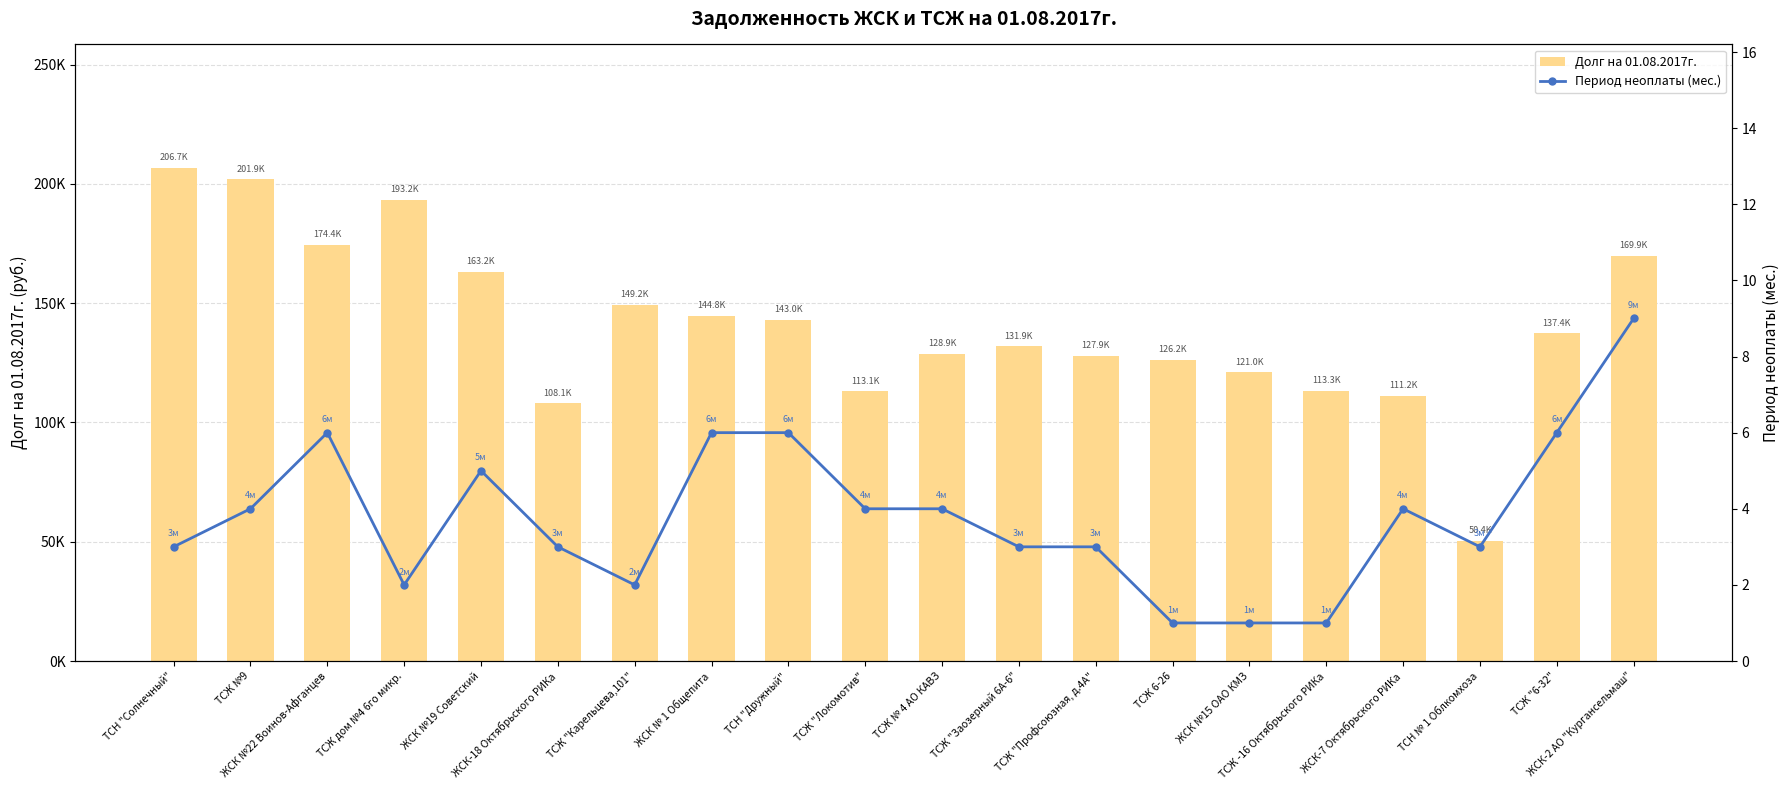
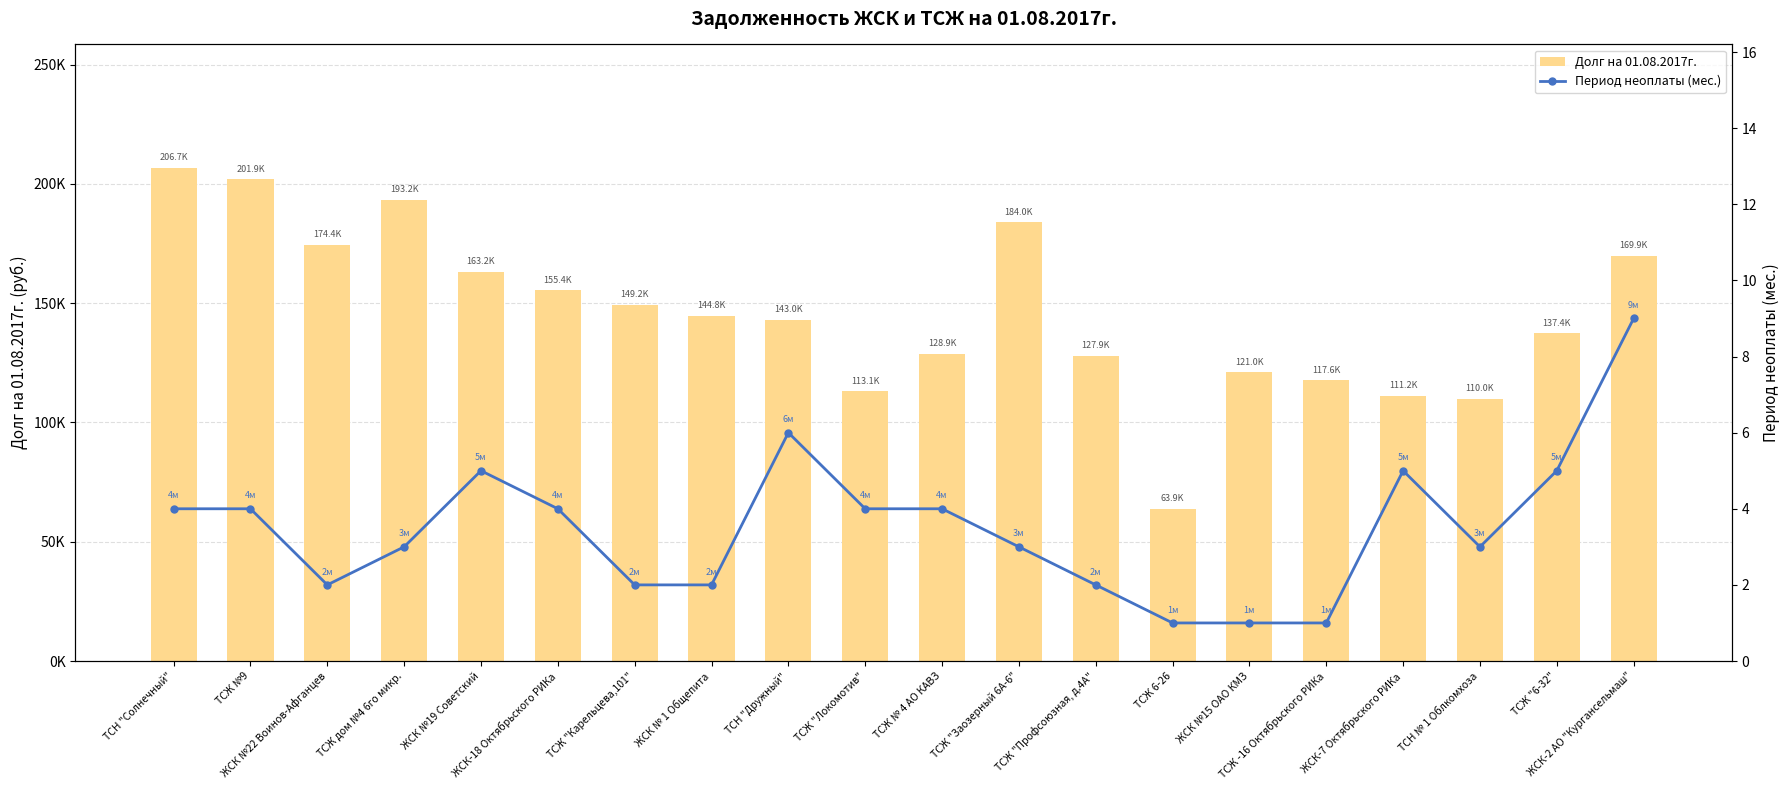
  {
    "Долг на 01.08.2017г.": {
      "ТСН \"Солнечный\"": "206.7K",
      "ТСЖ №9": "201.9K",
      "ЖСК №22 Воинов-Афганцев": "174.4K",
      "ТСЖ дом №4 6го микр.": "193.2K",
      "ЖСК №19 Советский": "163.2K",
-     "ЖСК-18 Октябрьского РИКа": "108.1K",
+     "ЖСК-18 Октябрьского РИКа": "155.4K",
      "ТСЖ \"Карельцева,101\"": "149.2K",
      "ЖСК № 1 Общепита": "144.8K",
      "ТСН \"Дружный\"": "143.0K",
      "ТСЖ \"Локомотив\"": "113.1K",
      "ТСЖ № 4 АО КАВЗ": "128.9K",
-     "ТСЖ \"Заозерный 6А-6\"": "131.9K",
+     "ТСЖ \"Заозерный 6А-6\"": "184.0K",
      "ТСЖ \"Профсоюзная, д.4А\"": "127.9K",
-     "ТСЖ 6-26": "126.2K",
+     "ТСЖ 6-26": "63.9K",
      "ЖСК №15 ОАО КМЗ": "121.0K",
-     "ТСЖ -16 Октябрьского РИКа": "113.3K",
+     "ТСЖ -16 Октябрьского РИКа": "117.6K",
      "ЖСК-7 Октябрьского РИКа": "111.2K",
-     "ТСН № 1 Облкомхоза": "50.4K",
+     "ТСН № 1 Облкомхоза": "110.0K",
      "ТСЖ \"6-32\"": "137.4K",
      "ЖСК-2 АО \"Кургансельмаш\"": "169.9K"
    },
    "Период неоплаты (мес.)": {
-     "ТСН \"Солнечный\"": "3м",
+     "ТСН \"Солнечный\"": "4м",
      "ТСЖ №9": "4м",
-     "ЖСК №22 Воинов-Афганцев": "6м",
-     "ТСЖ дом №4 6го микр.": "2м",
+     "ЖСК №22 Воинов-Афганцев": "2м",
+     "ТСЖ дом №4 6го микр.": "3м",
      "ЖСК №19 Советский": "5м",
-     "ЖСК-18 Октябрьского РИКа": "3м",
+     "ЖСК-18 Октябрьского РИКа": "4м",
      "ТСЖ \"Карельцева,101\"": "2м",
-     "ЖСК № 1 Общепита": "6м",
+     "ЖСК № 1 Общепита": "2м",
      "ТСН \"Дружный\"": "6м",
      "ТСЖ \"Локомотив\"": "4м",
      "ТСЖ № 4 АО КАВЗ": "4м",
      "ТСЖ \"Заозерный 6А-6\"": "3м",
-     "ТСЖ \"Профсоюзная, д.4А\"": "3м",
+     "ТСЖ \"Профсоюзная, д.4А\"": "2м",
      "ТСЖ 6-26": "1м",
      "ЖСК №15 ОАО КМЗ": "1м",
      "ТСЖ -16 Октябрьского РИКа": "1м",
-     "ЖСК-7 Октябрьского РИКа": "4м",
+     "ЖСК-7 Октябрьского РИКа": "5м",
      "ТСН № 1 Облкомхоза": "3м",
-     "ТСЖ \"6-32\"": "6м",
+     "ТСЖ \"6-32\"": "5м",
      "ЖСК-2 АО \"Кургансельмаш\"": "9м"
    }
  }
